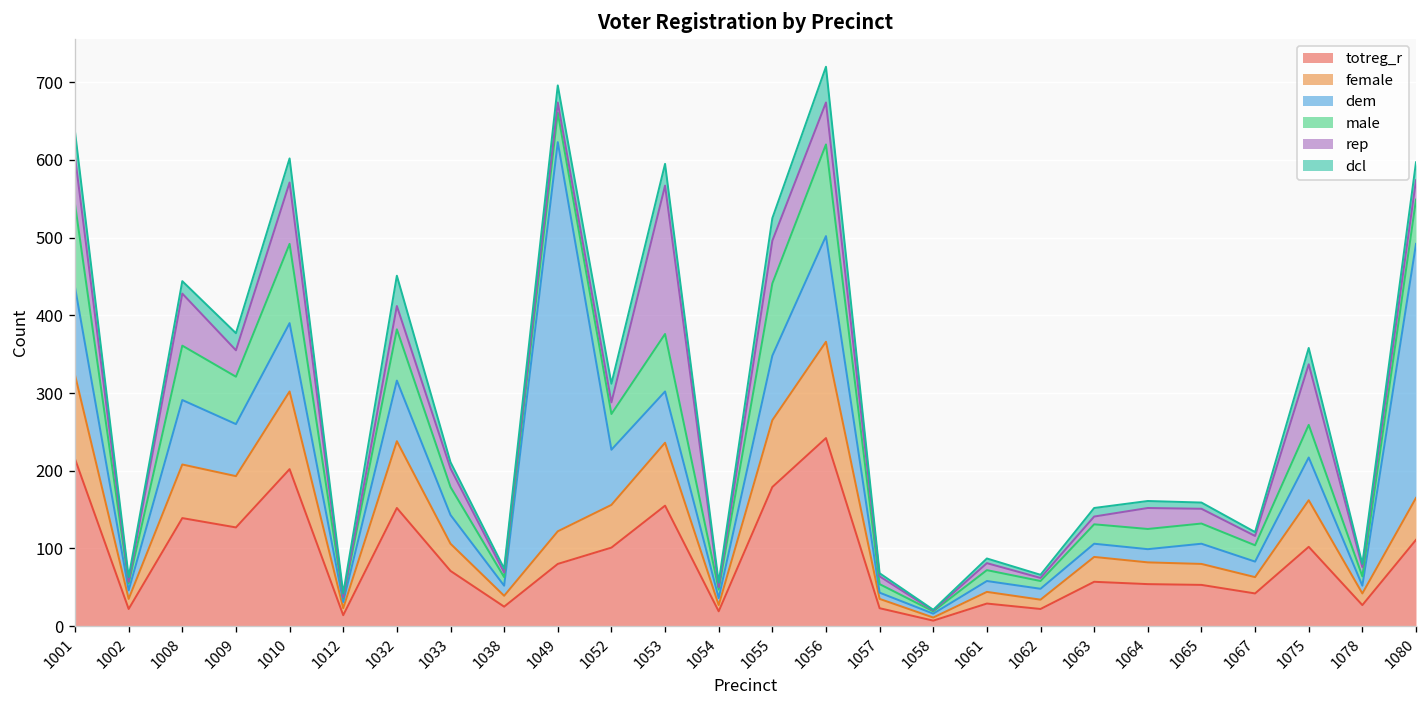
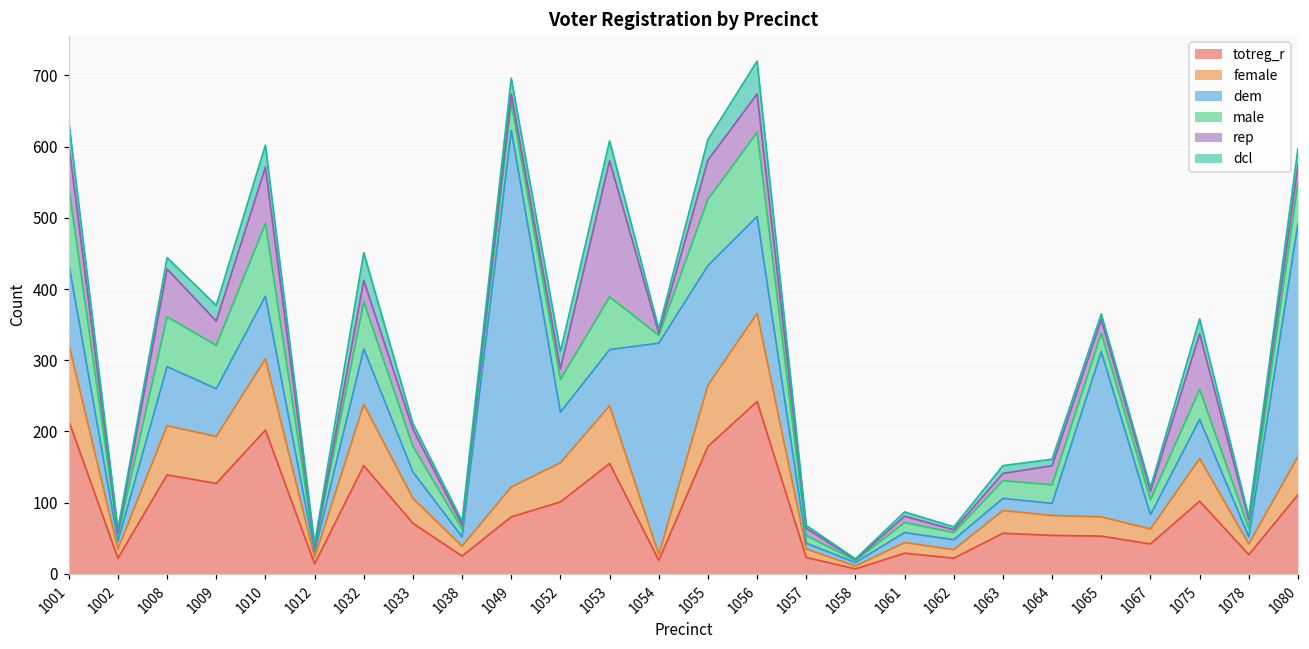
  {
    "dem": {
      "1001": 110,
      "1002": 10,
      "1008": 80,
      "1009": 70,
      "1010": 90,
      "1012": 10,
      "1032": 80,
      "1033": 40,
      "1038": 10,
      "1049": 500,
      "1052": 70,
-     "1053": 70,
-     "1054": 10,
-     "1055": 80,
+     "1053": 80,
+     "1054": 300,
+     "1055": 170,
      "1056": 140,
      "1057": 10,
      "1061": 10,
      "1062": 10,
      "1063": 20,
      "1064": 20,
-     "1065": 30,
+     "1065": 230,
      "1067": 20,
      "1075": 60,
      "1078": 10,
      "1080": 330
    },
    "rep": {
      "1001": 60,
      "1008": 70,
      "1009": 30,
      "1010": 80,
      "1032": 30,
      "1033": 20,
      "1038": 10,
      "1049": 10,
      "1052": 20,
      "1053": 190,
      "1055": 60,
      "1056": 50,
      "1057": 10,
      "1061": 10,
      "1062": 0,
      "1063": 10,
      "1064": 30,
      "1065": 20,
      "1067": 10,
      "1075": 80,
      "1078": 10,
      "1080": 30
    }
  }
